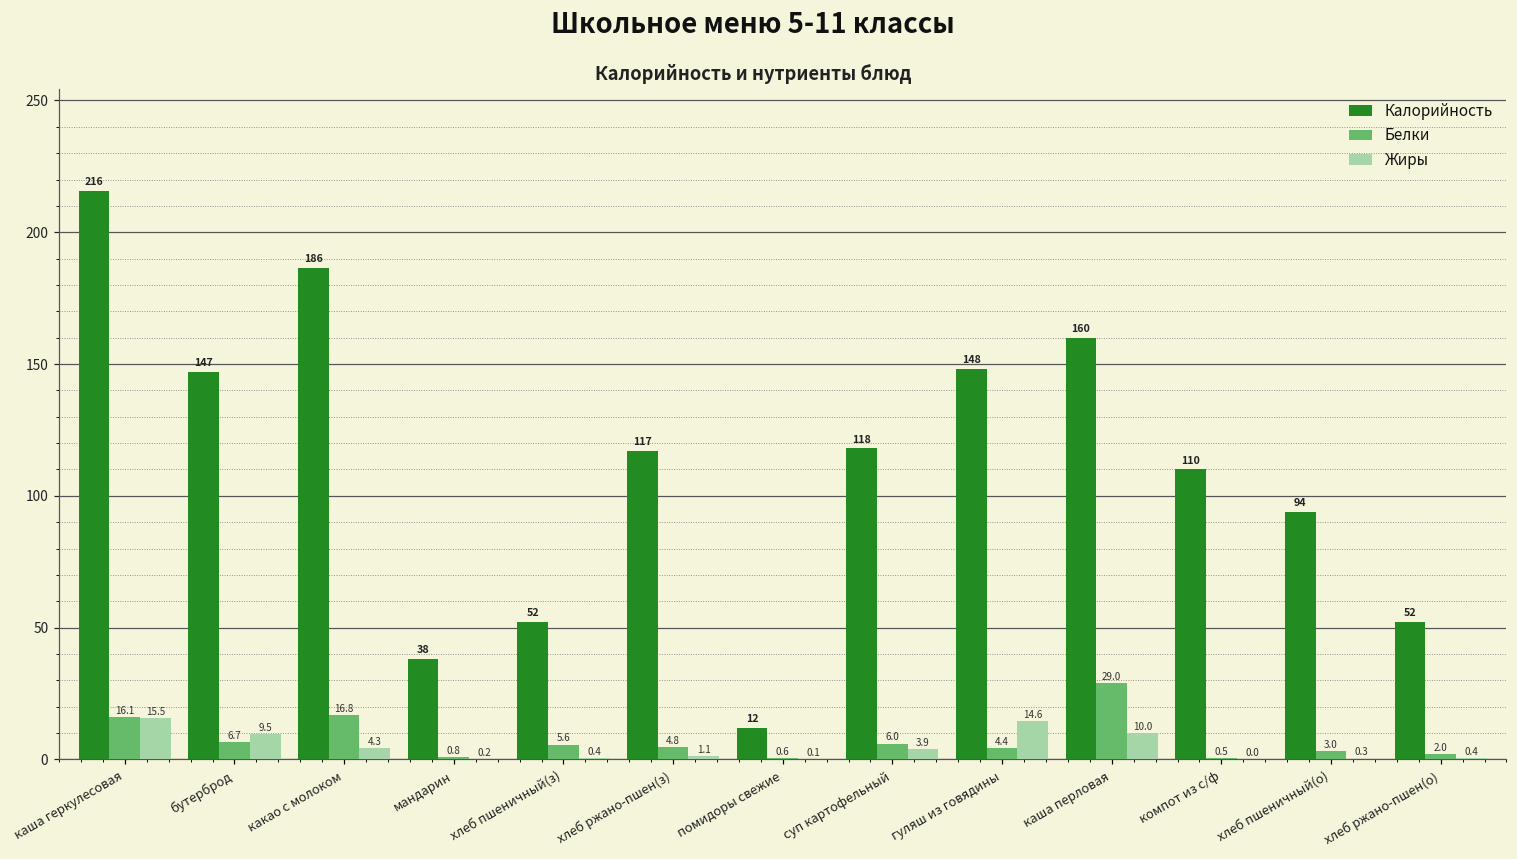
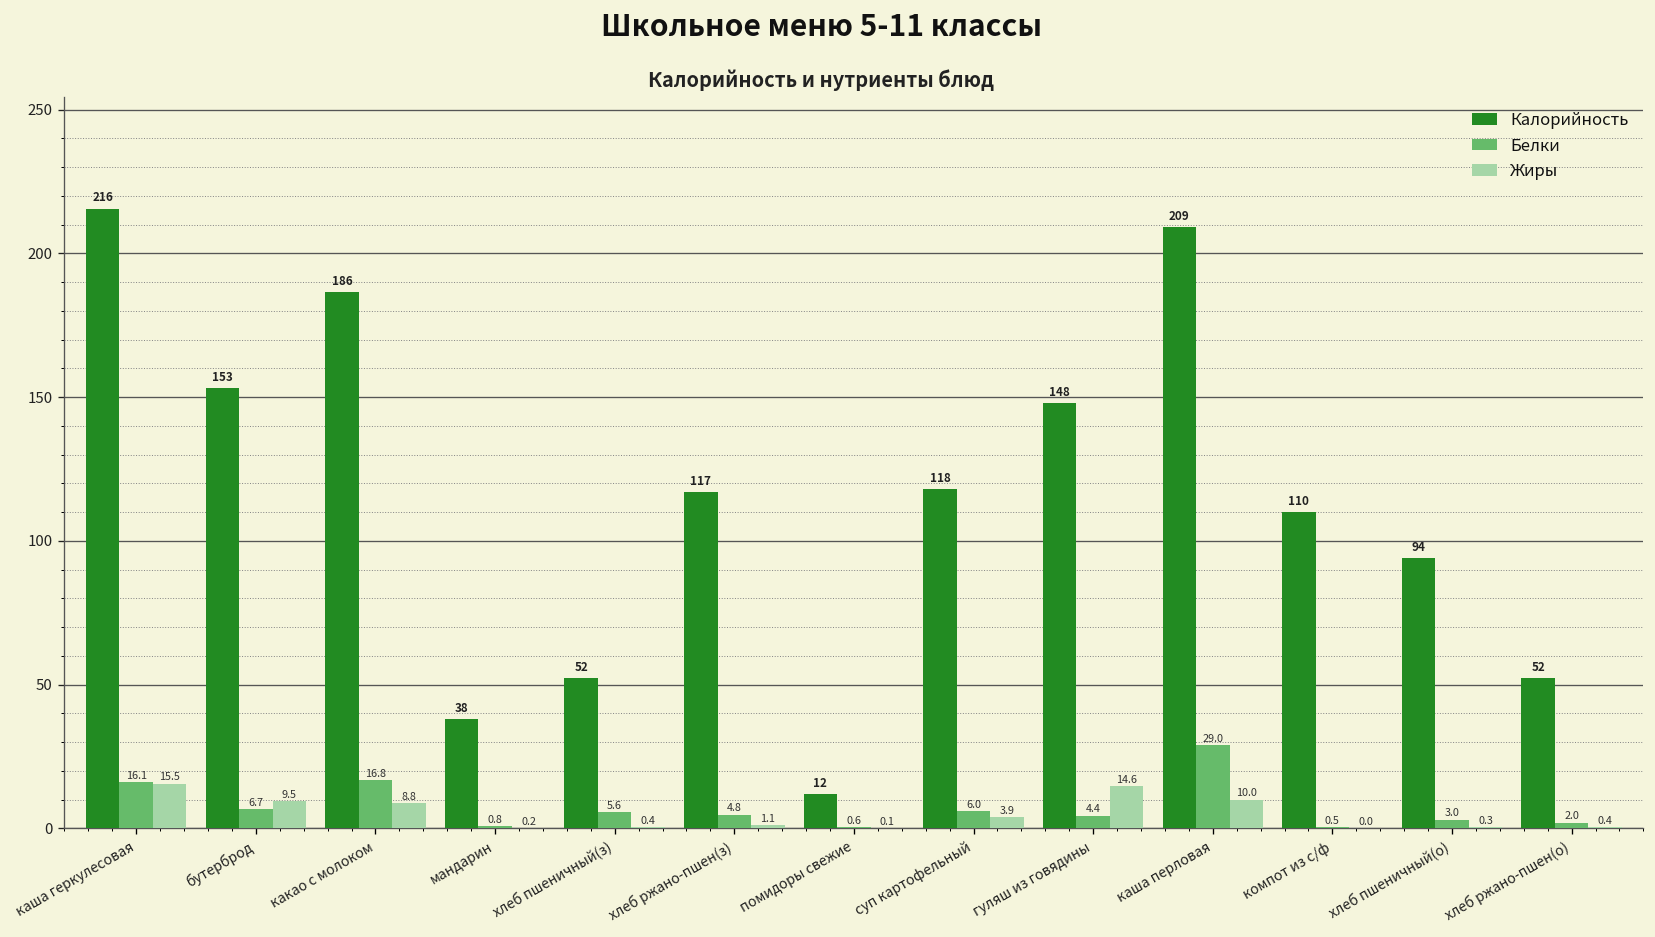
  {
    "Калорийность": {
      "каша геркулесовая": 216,
-     "бутерброд": 147,
+     "бутерброд": 153,
      "какао с молоком": 186,
      "мандарин": 38,
      "хлеб пшеничный(з)": 52,
      "хлеб ржано-пшен(з)": 117,
      "помидоры свежие": 12,
      "суп картофельный": 118,
      "гуляш из говядины": 148,
-     "каша перловая": 160,
+     "каша перловая": 209,
      "компот из с/ф": 110,
      "хлеб пшеничный(о)": 94,
      "хлеб ржано-пшен(о)": 52
    },
    "Белки": {
      "каша геркулесовая": 16.1,
      "бутерброд": 6.7,
      "какао с молоком": 16.8,
      "мандарин": 0.8,
      "хлеб пшеничный(з)": 5.6,
      "хлеб ржано-пшен(з)": 4.8,
      "помидоры свежие": 0.6,
      "суп картофельный": 6.0,
      "гуляш из говядины": 4.4,
      "каша перловая": 29.0,
      "компот из с/ф": 0.5,
      "хлеб пшеничный(о)": 3.0,
      "хлеб ржано-пшен(о)": 2.0
    },
    "Жиры": {
      "каша геркулесовая": 15.5,
      "бутерброд": 9.5,
-     "какао с молоком": 4.3,
+     "какао с молоком": 8.8,
      "мандарин": 0.2,
      "хлеб пшеничный(з)": 0.4,
      "хлеб ржано-пшен(з)": 1.1,
      "помидоры свежие": 0.1,
      "суп картофельный": 3.9,
      "гуляш из говядины": 14.6,
      "каша перловая": 10.0,
      "компот из с/ф": 0.0,
      "хлеб пшеничный(о)": 0.3,
      "хлеб ржано-пшен(о)": 0.4
    }
  }
